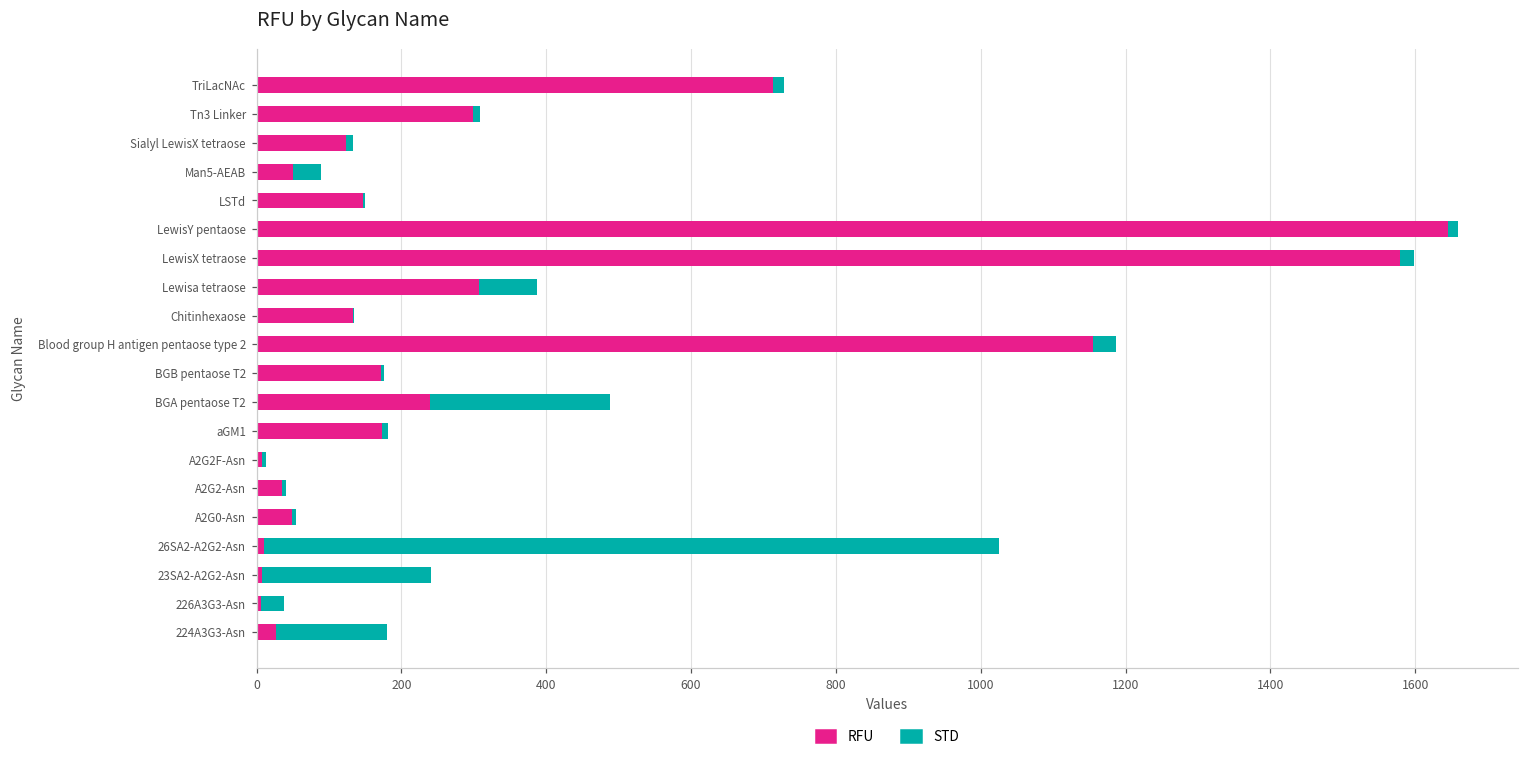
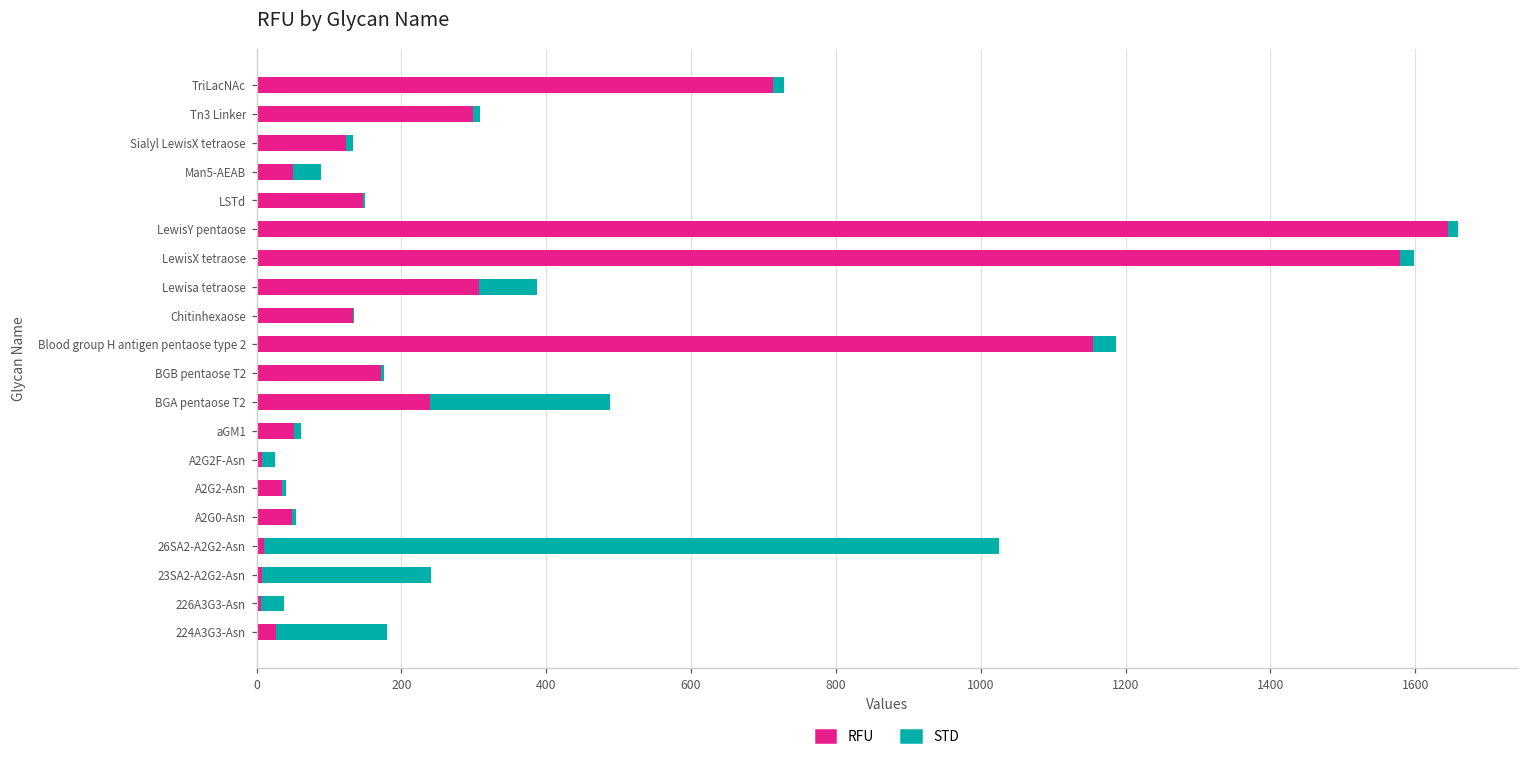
  {
    "RFU": {
      "TriLacNAc": 710,
      "Tn3 Linker": 300,
      "Sialyl LewisX tetraose": 120,
      "Man5-AEAB": 50,
      "LSTd": 150,
      "LewisY pentaose": 1650,
      "LewisX tetraose": 1580,
      "Lewisa tetraose": 310,
      "Chitinhexaose": 130,
      "Blood group H antigen pentaose type 2": 1160,
      "BGB pentaose T2": 170,
      "BGA pentaose T2": 240,
-     "aGM1": 170,
+     "aGM1": 50,
      "A2G2F-Asn": 10,
      "A2G2-Asn": 30,
      "A2G0-Asn": 50,
      "26SA2-A2G2-Asn": 10,
      "23SA2-A2G2-Asn": 10,
      "226A3G3-Asn": 10,
      "224A3G3-Asn": 30
    },
    "STD": {
      "TriLacNAc": 10,
      "Tn3 Linker": 10,
      "Sialyl LewisX tetraose": 10,
      "Man5-AEAB": 40,
      "LewisY pentaose": 10,
      "LewisX tetraose": 20,
      "Lewisa tetraose": 80,
      "Blood group H antigen pentaose type 2": 30,
      "BGA pentaose T2": 250,
      "aGM1": 10,
-     "A2G2F-Asn": 10,
+     "A2G2F-Asn": 20,
      "A2G2-Asn": 10,
      "A2G0-Asn": 10,
      "26SA2-A2G2-Asn": 1020,
      "23SA2-A2G2-Asn": 230,
      "226A3G3-Asn": 30,
      "224A3G3-Asn": 150
    }
  }
